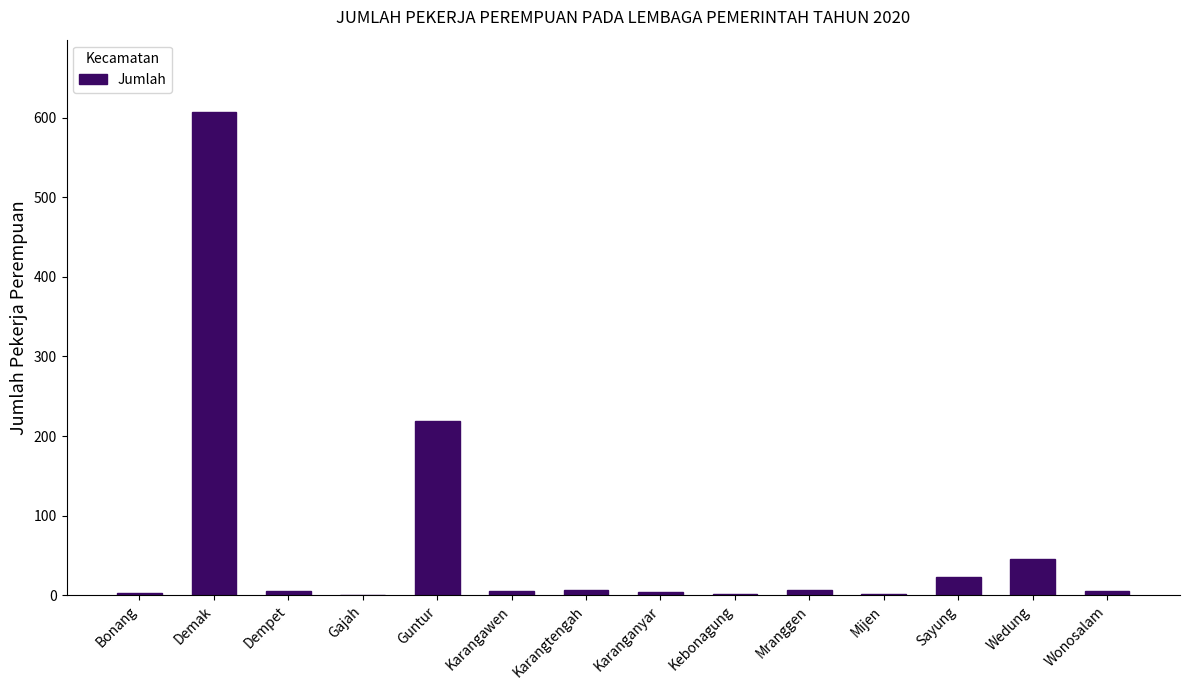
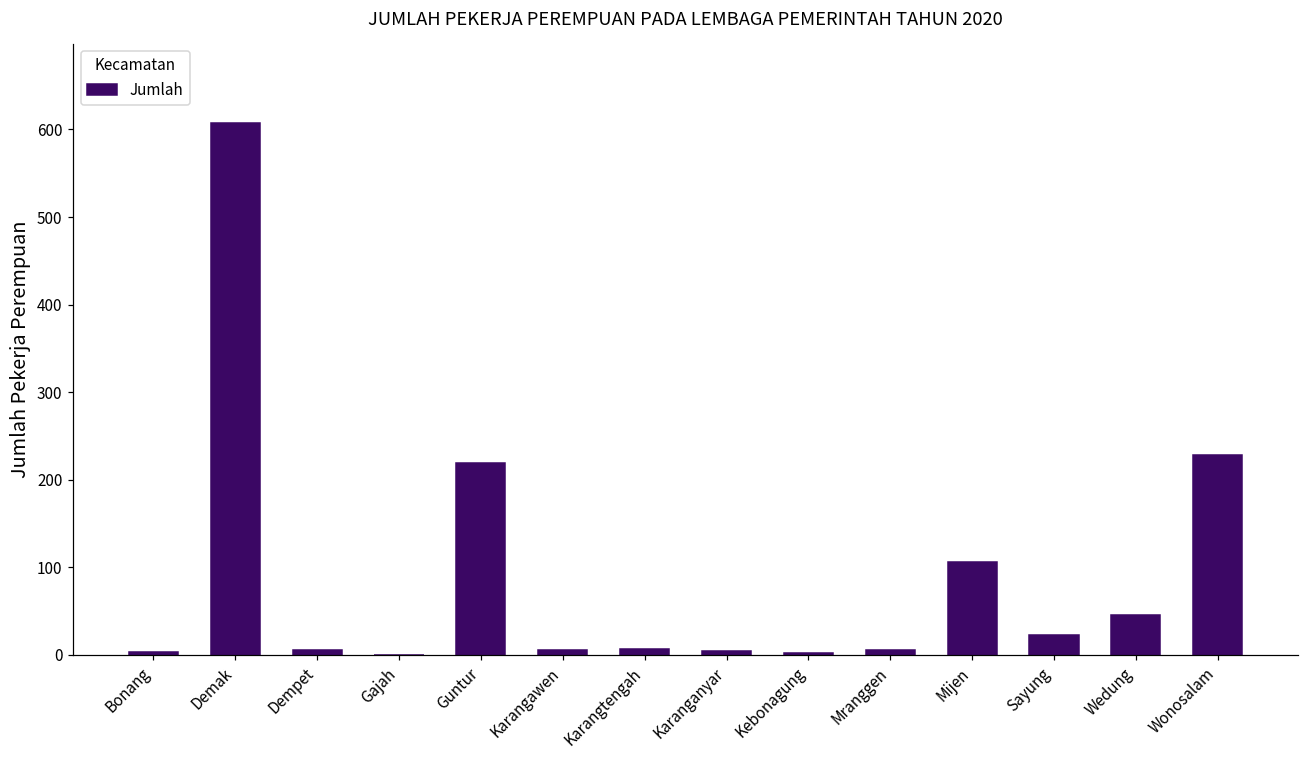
  {
    "Demak": 610,
    "Dempet": 10,
    "Gajah": 0,
    "Guntur": 220,
    "Karangawen": 10,
    "Karangtengah": 10,
    "Karanganyar": 0,
    "Mranggen": 10,
-   "Mijen": 0,
+   "Mijen": 110,
    "Sayung": 20,
    "Wedung": 50,
-   "Wonosalam": 10
+   "Wonosalam": 230
  }
